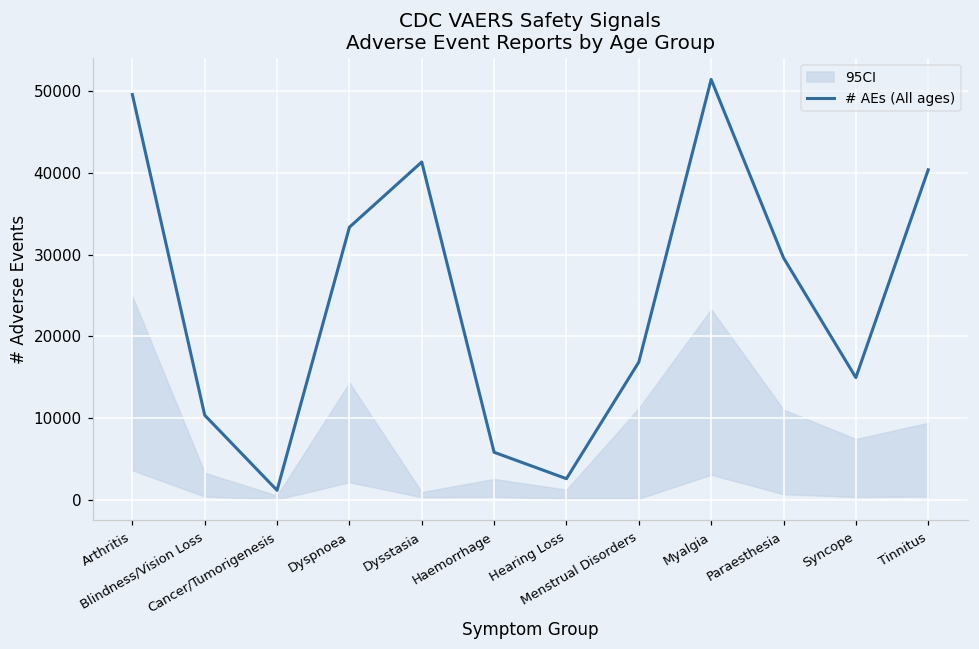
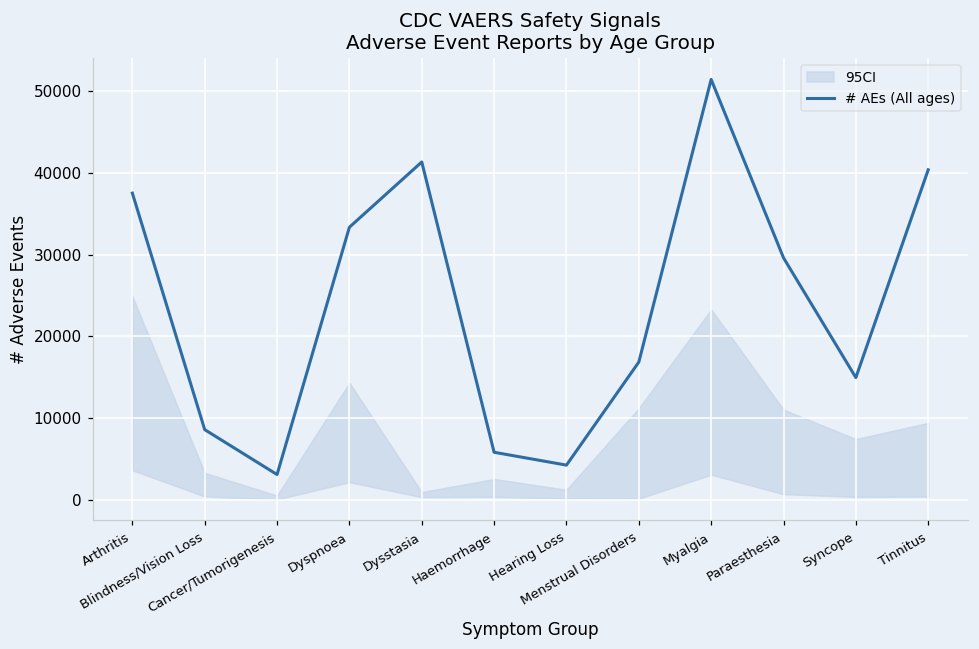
  {
    "# AEs (All ages)": {
-     "Arthritis": 50000,
-     "Blindness/Vision Loss": 10000,
-     "Cancer/Tumorigenesis": 1000,
+     "Arthritis": 38000,
+     "Blindness/Vision Loss": 9000,
+     "Cancer/Tumorigenesis": 3000,
      "Dyspnoea": 33000,
      "Dysstasia": 41000,
      "Haemorrhage": 6000,
-     "Hearing Loss": 3000,
+     "Hearing Loss": 4000,
      "Menstrual Disorders": 17000,
      "Myalgia": 51000,
      "Paraesthesia": 30000,
      "Syncope": 15000,
      "Tinnitus": 40000
    }
  }
